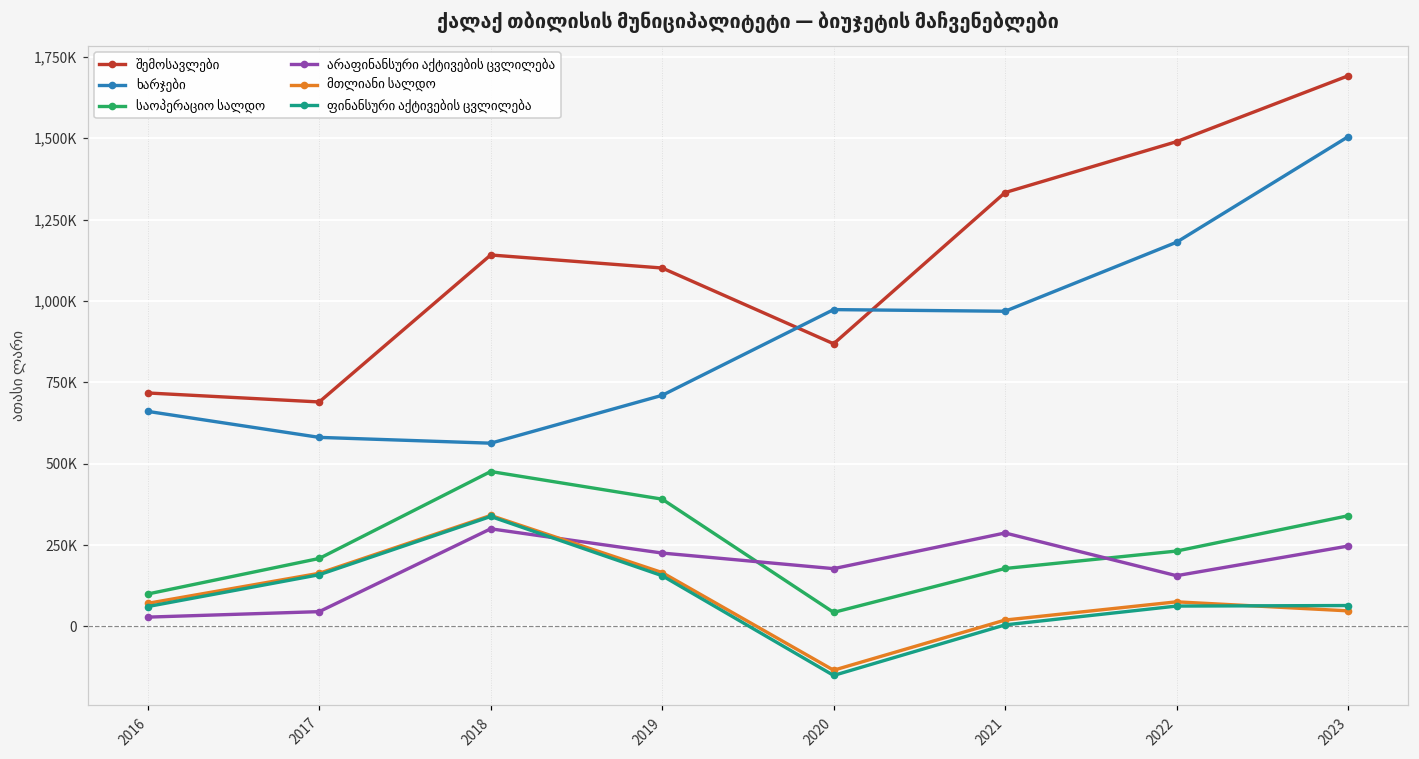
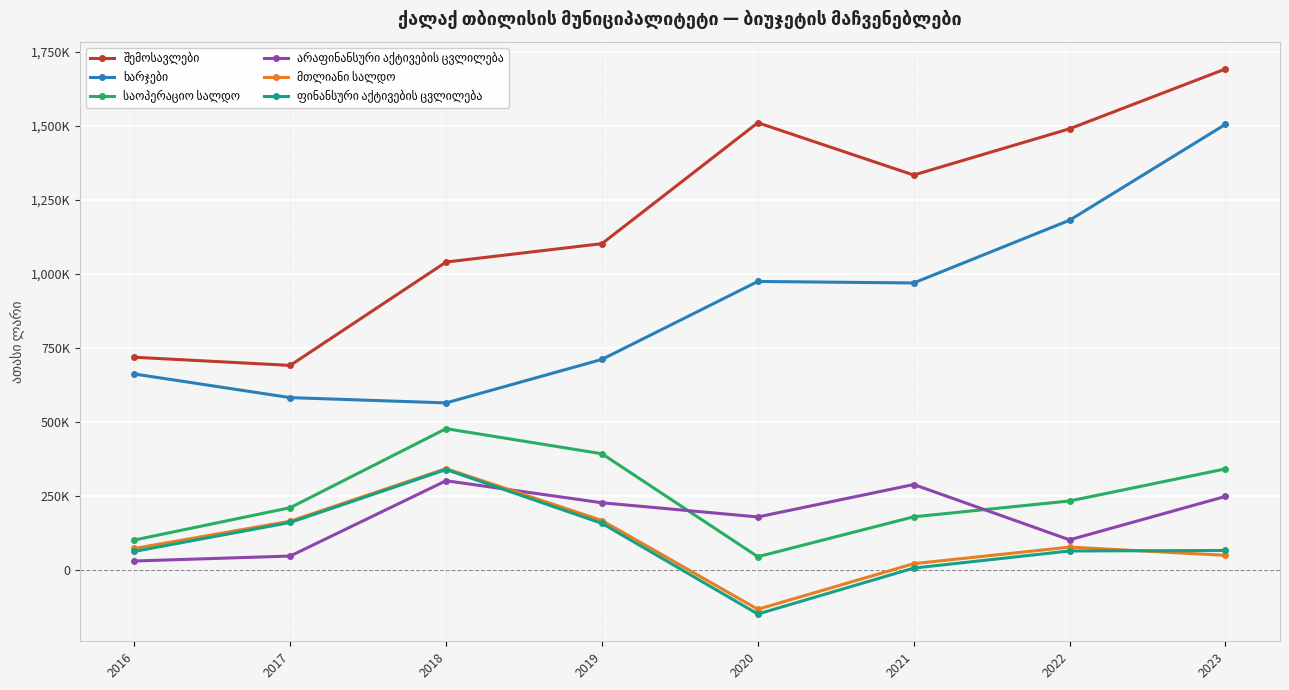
  {
    "შემოსავლები": {
      "2016": "720,000",
      "2017": "690,000",
-     "2018": "1,140,000",
+     "2018": "1,040,000",
      "2019": "1,100,000",
-     "2020": "870,000",
+     "2020": "1,510,000",
      "2021": "1,330,000",
      "2022": "1,490,000",
      "2023": "1,690,000"
    },
    "ხარჯები": {
      "2016": "660,000",
      "2017": "580,000",
      "2018": "560,000",
      "2019": "710,000",
      "2020": "970,000",
      "2021": "970,000",
      "2022": "1,180,000",
      "2023": "1,500,000"
    },
    "არაფინანსური აქტივების ცვლილება": {
      "2016": "30,000",
      "2017": "50,000",
      "2018": "300,000",
      "2019": "230,000",
      "2020": "180,000",
      "2021": "290,000",
-     "2022": "160,000",
+     "2022": "100,000",
      "2023": "250,000"
    },
    "მთლიანი სალდო": {
      "2016": "70,000",
      "2019": "170,000",
      "2020": "-130,000",
      "2021": "20,000",
      "2022": "80,000",
      "2023": "50,000"
    }
  }
